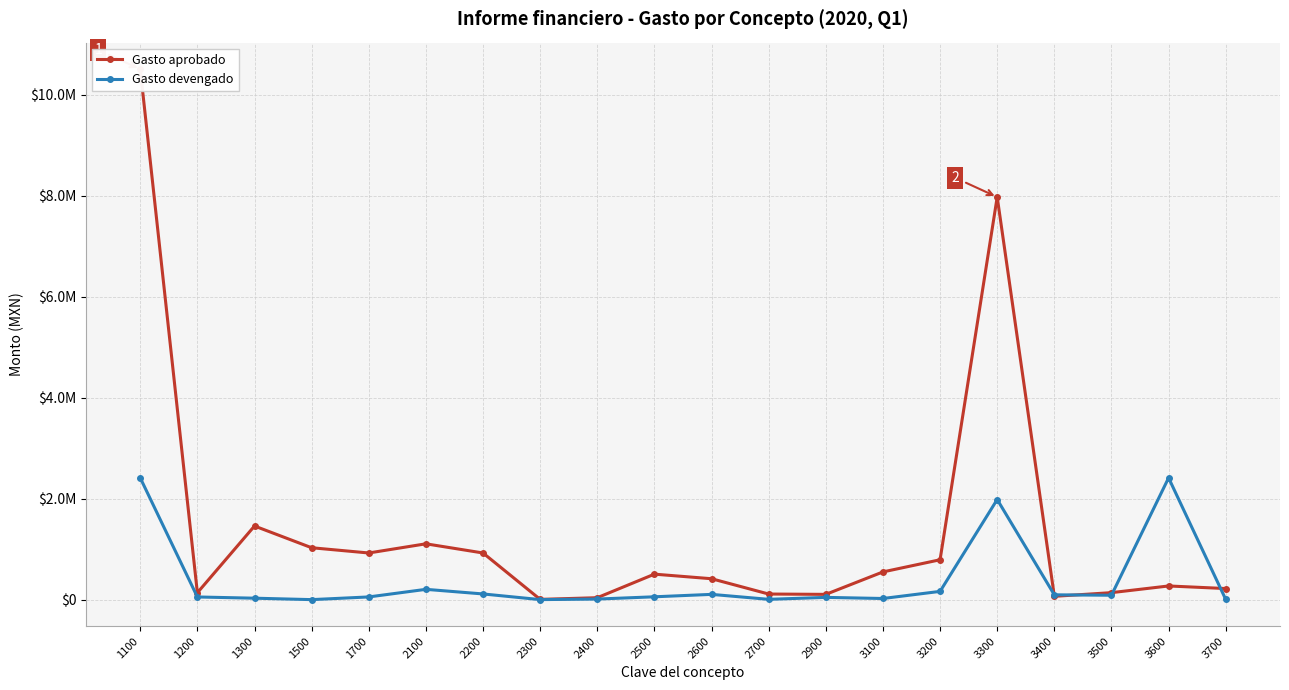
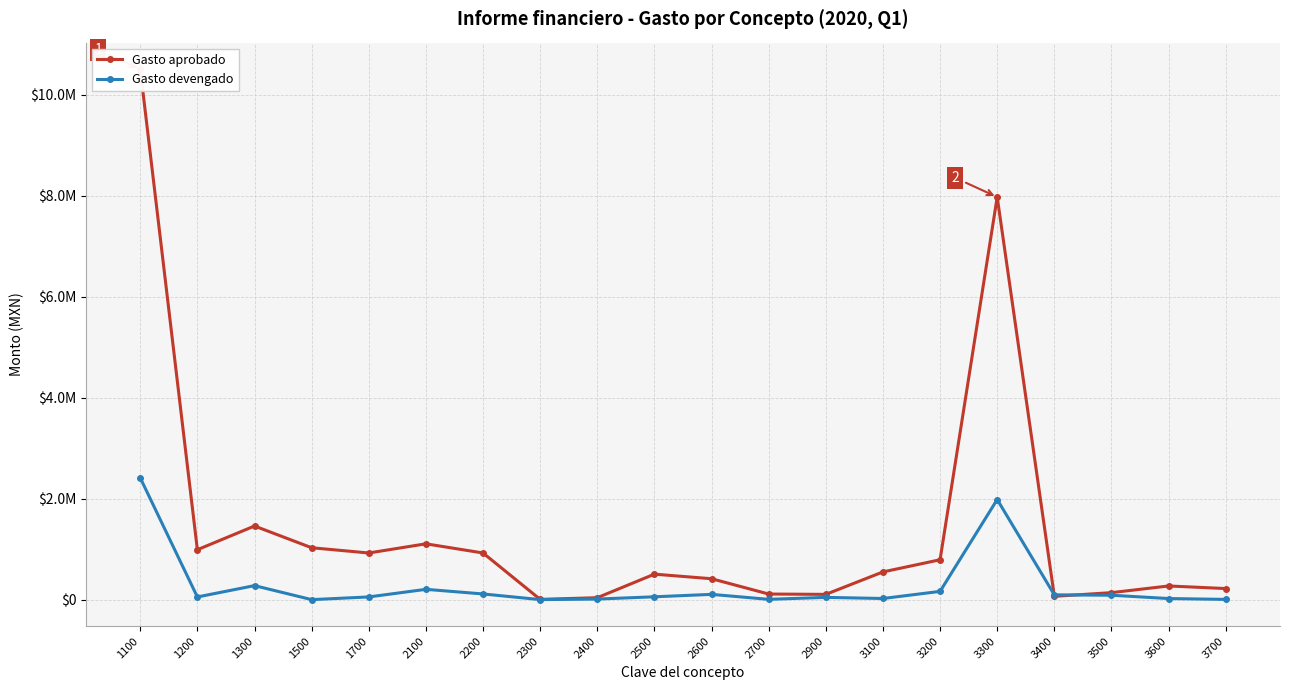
  {
    "Gasto aprobado": {
-     "1200": "$100000",
+     "1200": "$1000000",
      "1300": "$1500000",
      "1500": "$1000000",
      "1700": "$900000",
      "2100": "$1100000",
      "2200": "$900000",
      "2500": "$500000",
      "2600": "$400000",
      "2700": "$100000",
      "2900": "$100000",
      "3100": "$500000",
      "3200": "$800000",
      "3300": "$8000000",
      "3500": "$100000",
      "3600": "$300000",
      "3700": "$200000"
    },
    "Gasto devengado": {
      "1100": "$2400000",
      "1200": "$100000",
-     "1300": "$0",
+     "1300": "$300000",
      "1500": "$0",
      "1700": "$100000",
      "2100": "$200000",
      "2200": "$100000",
      "2500": "$100000",
      "2600": "$100000",
      "2700": "$0",
      "2900": "$0",
      "3100": "$0",
      "3200": "$200000",
      "3300": "$2000000",
      "3500": "$100000",
-     "3600": "$2400000",
+     "3600": "$0",
      "3700": "$0"
    }
  }
